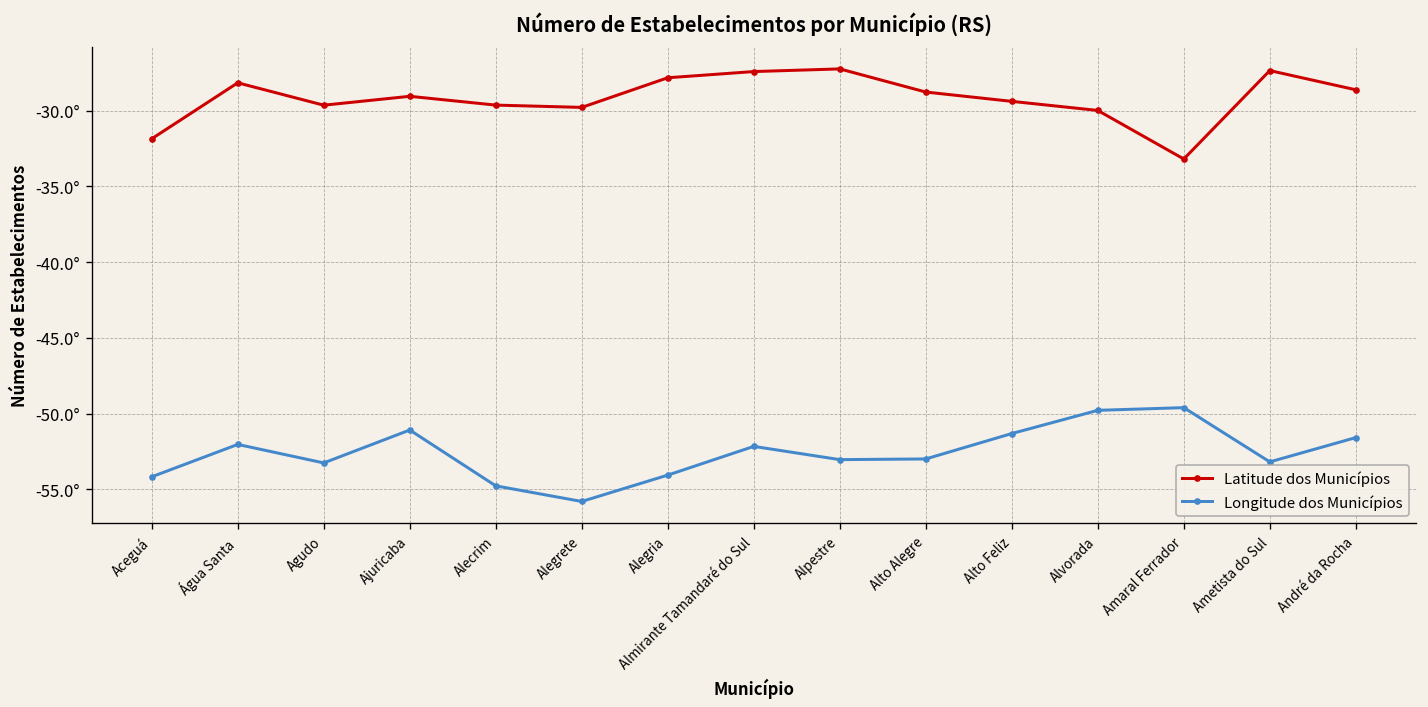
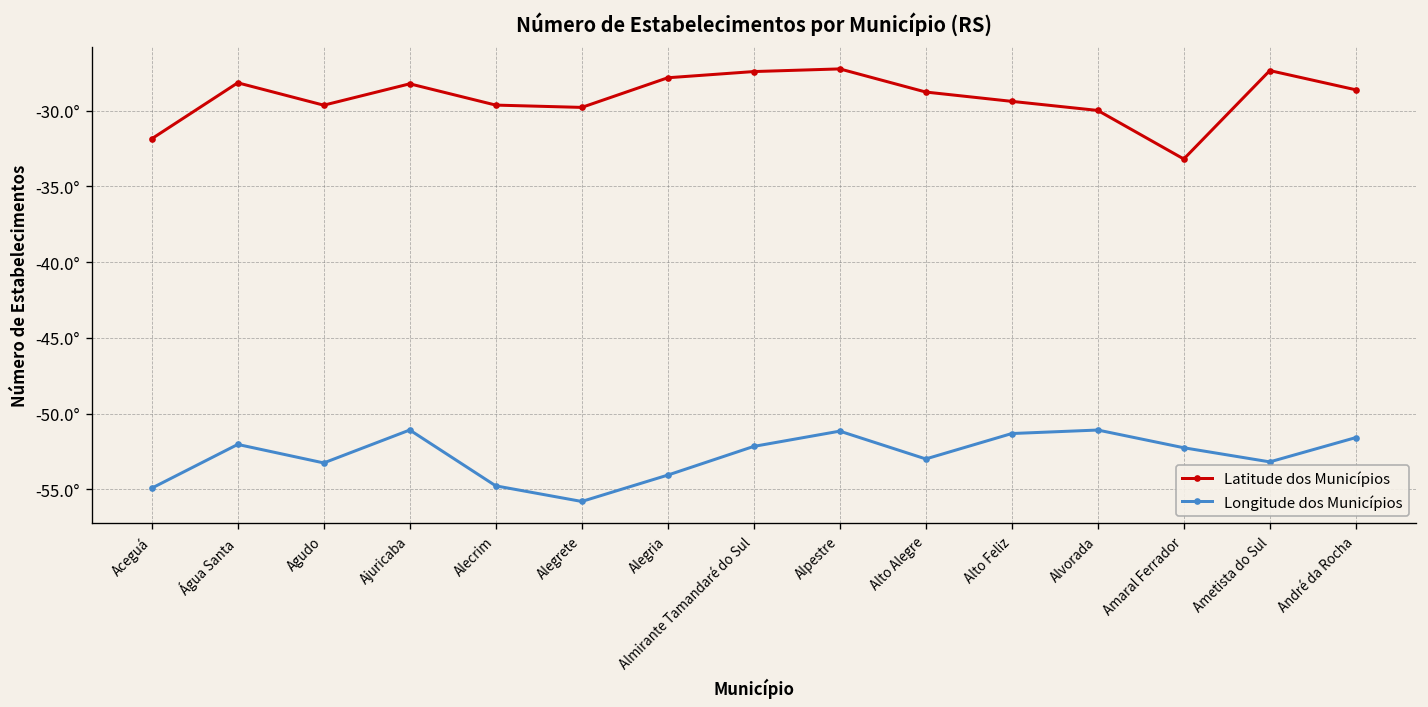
  {
    "Latitude dos Municípios": {
      "Aceguá": "-31.9°",
      "Água Santa": "-28.2°",
      "Agudo": "-29.6°",
-     "Ajuricaba": "-29.1°",
+     "Ajuricaba": "-28.2°",
      "Alecrim": "-29.6°",
      "Alegrete": "-29.8°",
      "Alegria": "-27.8°",
      "Almirante Tamandaré do Sul": "-27.4°",
      "Alpestre": "-27.3°",
      "Alto Alegre": "-28.8°",
      "Alto Feliz": "-29.4°",
      "Alvorada": "-30.0°",
      "Amaral Ferrador": "-33.2°",
      "Ametista do Sul": "-27.4°",
      "André da Rocha": "-28.6°"
    },
    "Longitude dos Municípios": {
-     "Aceguá": "-54.2°",
+     "Aceguá": "-54.9°",
      "Água Santa": "-52.0°",
      "Agudo": "-53.3°",
      "Ajuricaba": "-51.1°",
      "Alecrim": "-54.8°",
      "Alegrete": "-55.8°",
      "Alegria": "-54.1°",
      "Almirante Tamandaré do Sul": "-52.2°",
-     "Alpestre": "-53.0°",
+     "Alpestre": "-51.2°",
      "Alto Alegre": "-53.0°",
      "Alto Feliz": "-51.3°",
-     "Alvorada": "-49.8°",
-     "Amaral Ferrador": "-49.6°",
+     "Alvorada": "-51.1°",
+     "Amaral Ferrador": "-52.3°",
      "Ametista do Sul": "-53.2°",
      "André da Rocha": "-51.6°"
    }
  }
